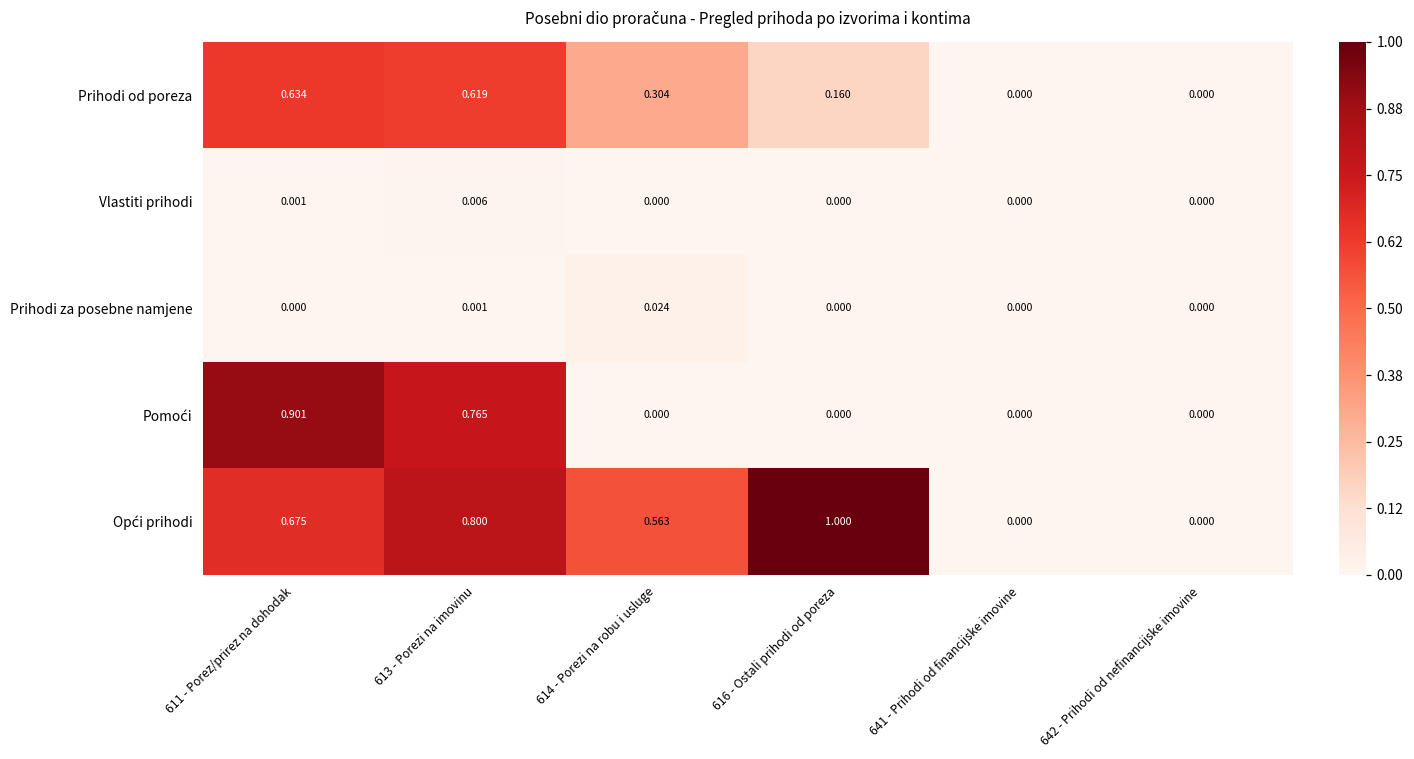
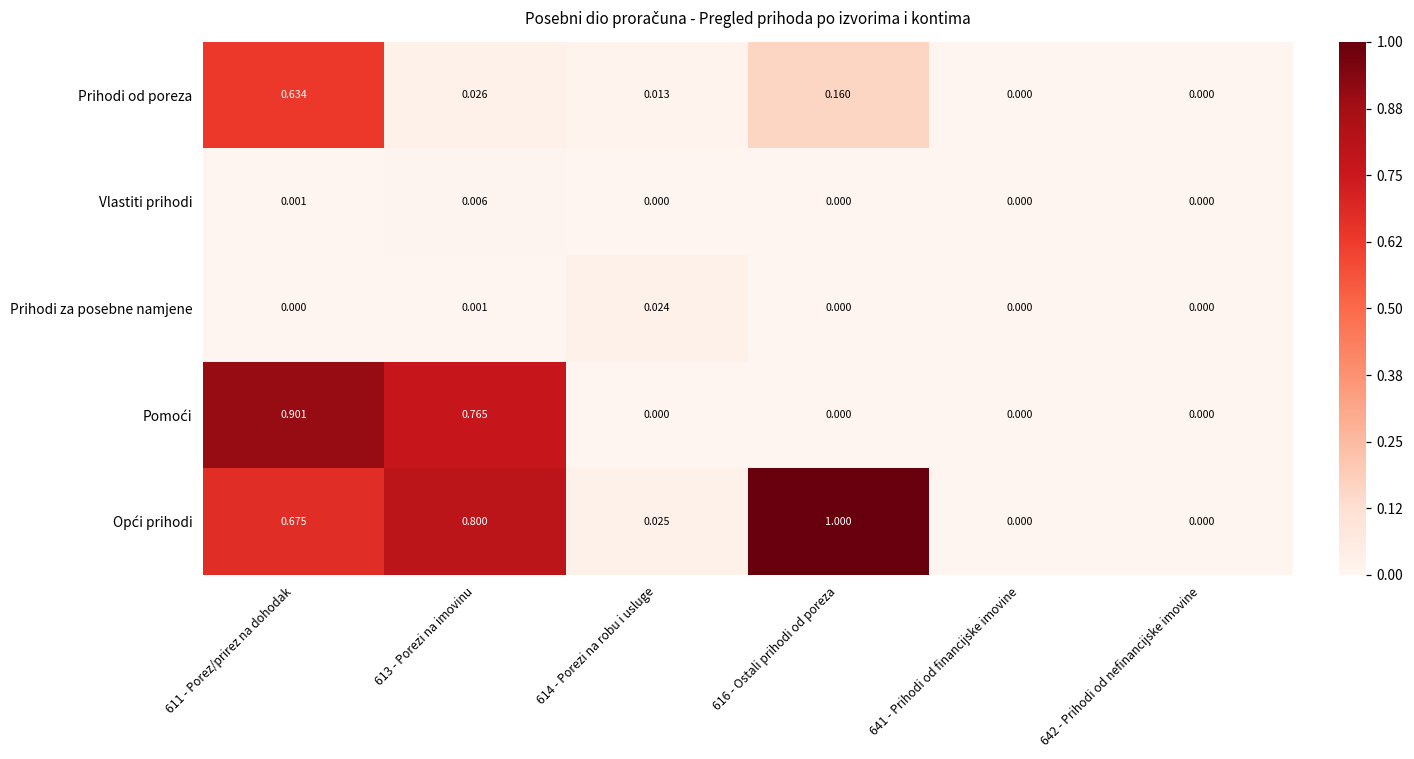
  {
    "Prihodi od poreza": {
      "611 - Porez/prirez na dohodak": 0.634,
-     "613 - Porezi na imovinu": 0.619,
-     "614 - Porezi na robu i usluge": 0.304,
+     "613 - Porezi na imovinu": 0.026,
+     "614 - Porezi na robu i usluge": 0.013,
      "616 - Ostali prihodi od poreza": 0.160,
      "641 - Prihodi od financijske imovine": 0.000,
      "642 - Prihodi od nefinancijske imovine": 0.000
    },
    "Vlastiti prihodi": {
      "611 - Porez/prirez na dohodak": 0.001,
      "613 - Porezi na imovinu": 0.006,
      "614 - Porezi na robu i usluge": 0.000,
      "616 - Ostali prihodi od poreza": 0.000,
      "641 - Prihodi od financijske imovine": 0.000,
      "642 - Prihodi od nefinancijske imovine": 0.000
    },
    "Prihodi za posebne namjene": {
      "611 - Porez/prirez na dohodak": 0.000,
      "613 - Porezi na imovinu": 0.001,
      "614 - Porezi na robu i usluge": 0.024,
      "616 - Ostali prihodi od poreza": 0.000,
      "641 - Prihodi od financijske imovine": 0.000,
      "642 - Prihodi od nefinancijske imovine": 0.000
    },
    "Pomoći": {
      "611 - Porez/prirez na dohodak": 0.901,
      "613 - Porezi na imovinu": 0.765,
      "614 - Porezi na robu i usluge": 0.000,
      "616 - Ostali prihodi od poreza": 0.000,
      "641 - Prihodi od financijske imovine": 0.000,
      "642 - Prihodi od nefinancijske imovine": 0.000
    },
    "Opći prihodi": {
      "611 - Porez/prirez na dohodak": 0.675,
      "613 - Porezi na imovinu": 0.800,
-     "614 - Porezi na robu i usluge": 0.563,
+     "614 - Porezi na robu i usluge": 0.025,
      "616 - Ostali prihodi od poreza": 1.000,
      "641 - Prihodi od financijske imovine": 0.000,
      "642 - Prihodi od nefinancijske imovine": 0.000
    }
  }
